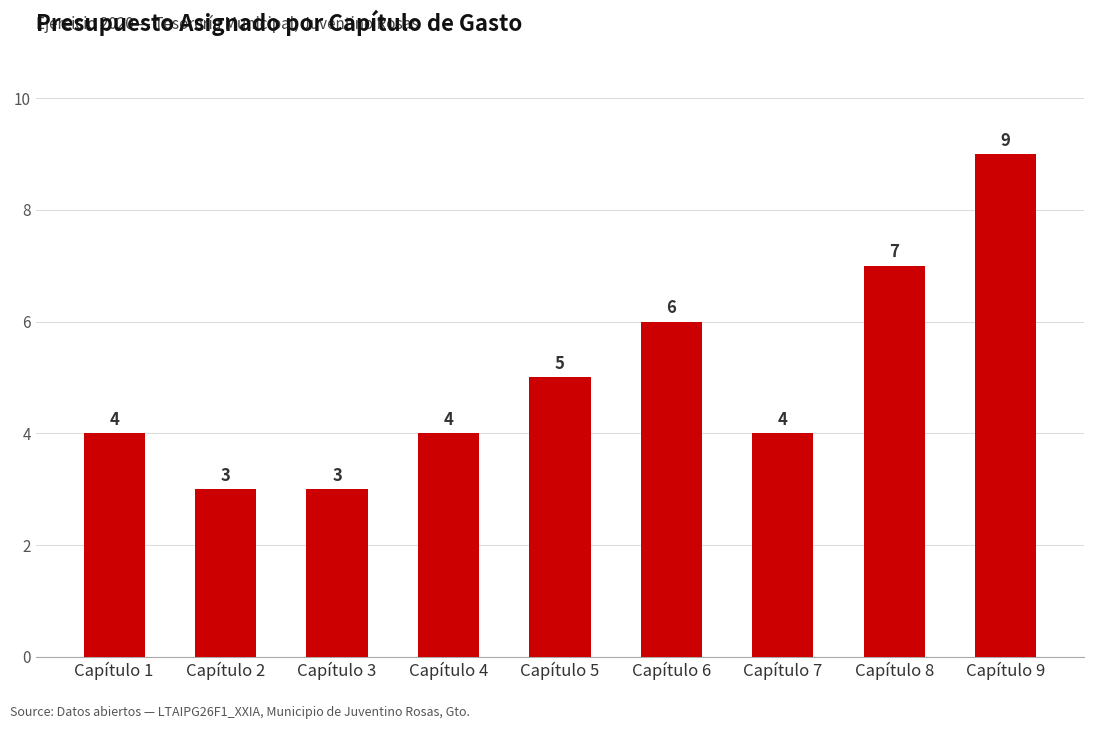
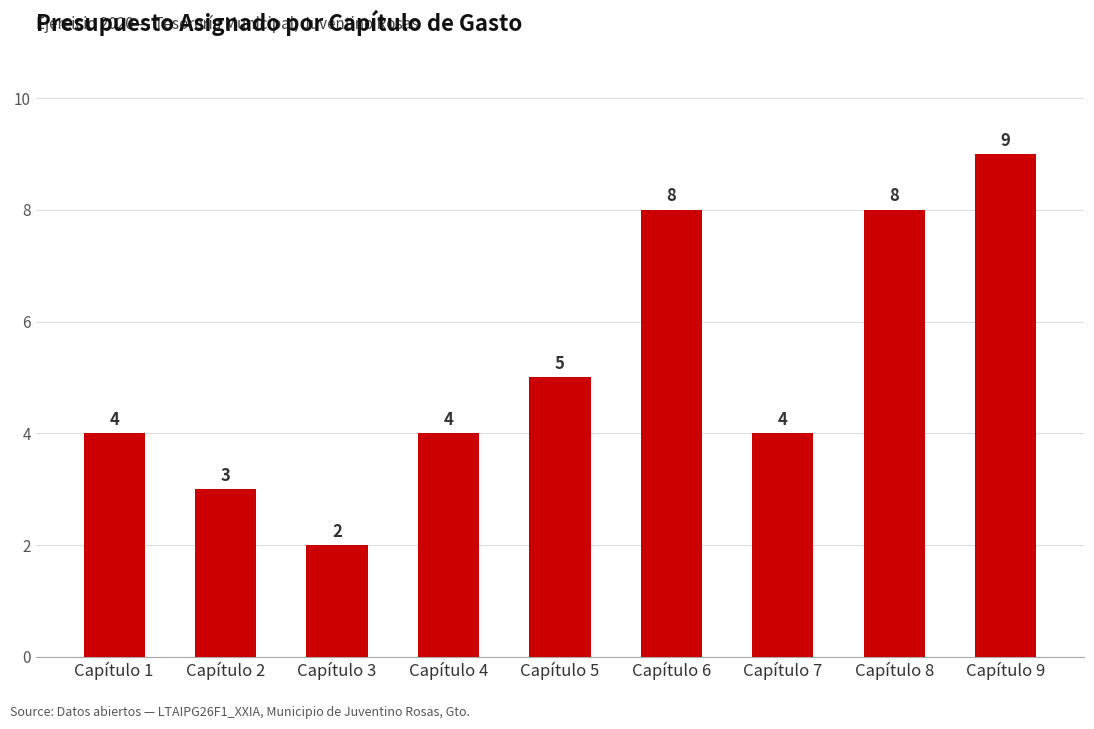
  {
    "Capítulo 1": 4,
    "Capítulo 2": 3,
-   "Capítulo 3": 3,
+   "Capítulo 3": 2,
    "Capítulo 4": 4,
    "Capítulo 5": 5,
-   "Capítulo 6": 6,
+   "Capítulo 6": 8,
    "Capítulo 7": 4,
-   "Capítulo 8": 7,
+   "Capítulo 8": 8,
    "Capítulo 9": 9
  }
